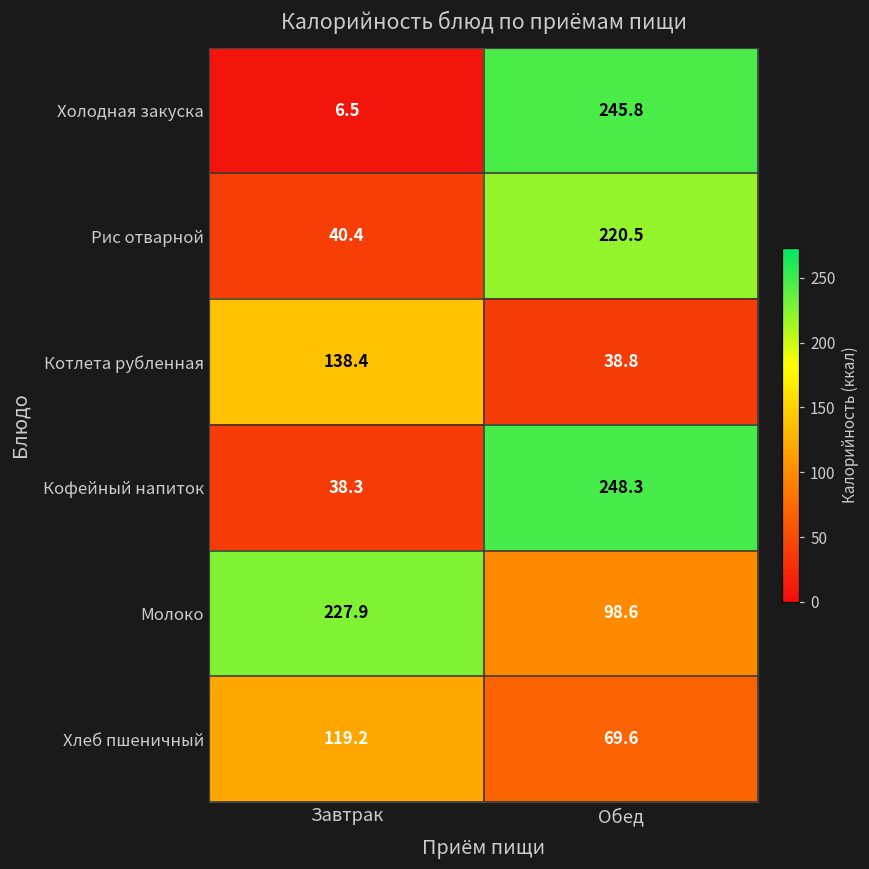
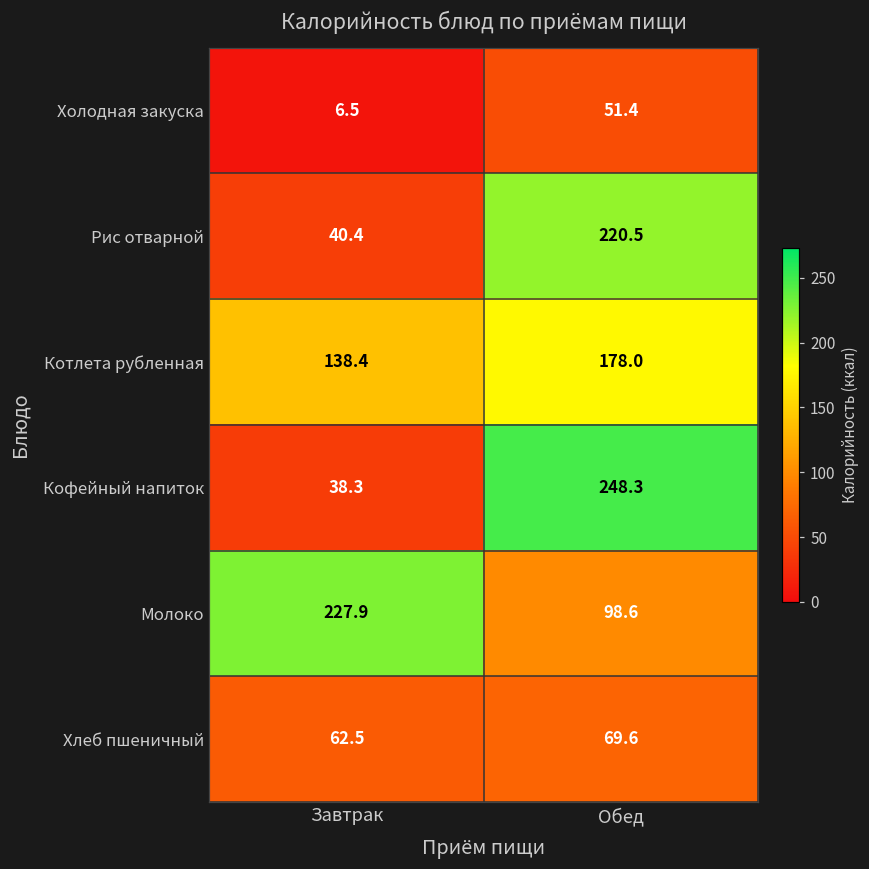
  {
    "Холодная закуска": {
      "Завтрак": 6.5,
-     "Обед": 245.8
+     "Обед": 51.4
    },
    "Рис отварной": {
      "Завтрак": 40.4,
      "Обед": 220.5
    },
    "Котлета рубленная": {
      "Завтрак": 138.4,
-     "Обед": 38.8
+     "Обед": 178.0
    },
    "Кофейный напиток": {
      "Завтрак": 38.3,
      "Обед": 248.3
    },
    "Молоко": {
      "Завтрак": 227.9,
      "Обед": 98.6
    },
    "Хлеб пшеничный": {
-     "Завтрак": 119.2,
+     "Завтрак": 62.5,
      "Обед": 69.6
    }
  }
